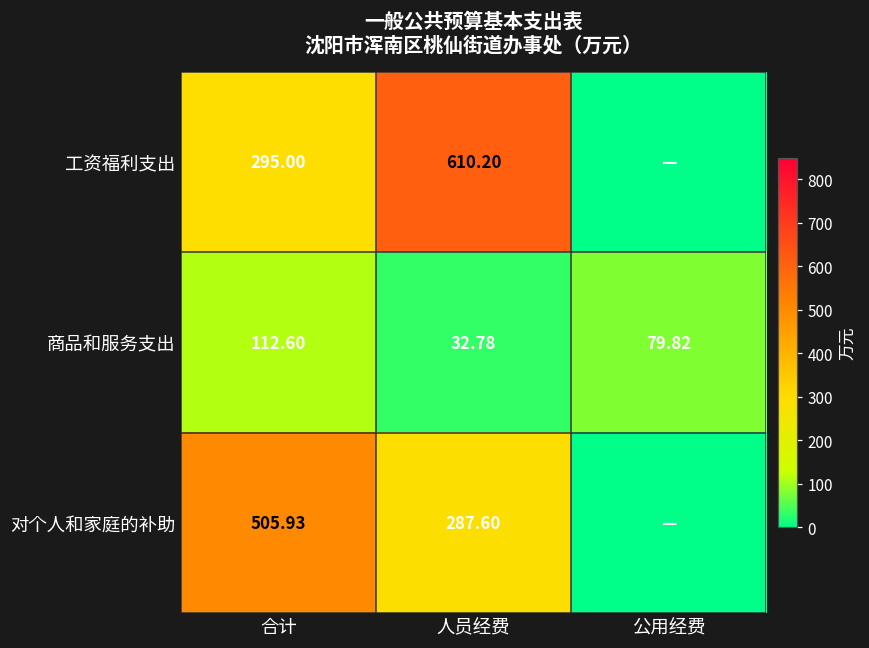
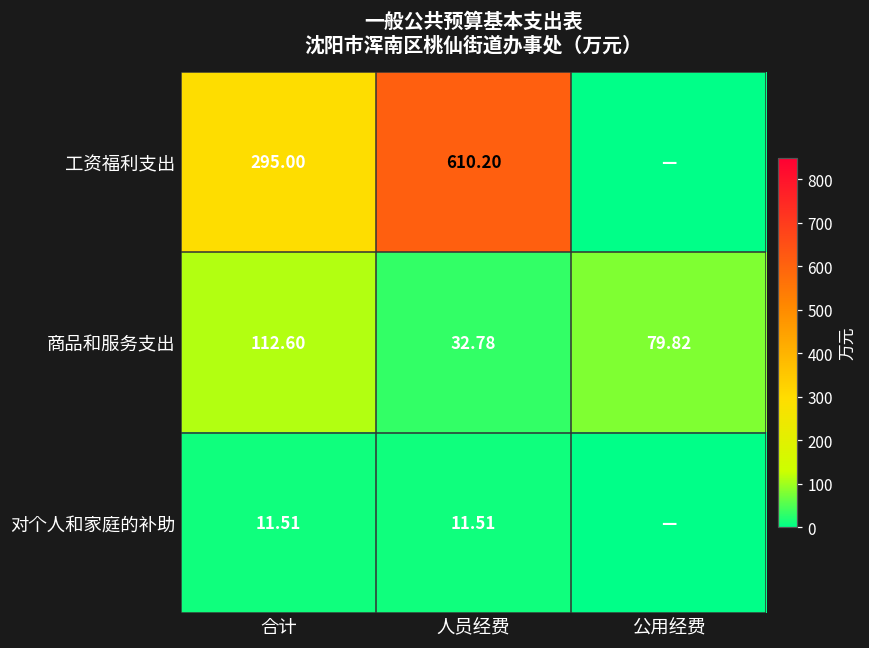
  {
    "工资福利支出": {
      "合计": 295.00,
      "人员经费": 610.20
    },
    "商品和服务支出": {
      "合计": 112.60,
      "人员经费": 32.78,
      "公用经费": 79.82
    },
    "对个人和家庭的补助": {
-     "合计": 505.93,
-     "人员经费": 287.60
+     "合计": 11.51,
+     "人员经费": 11.51
    }
  }
